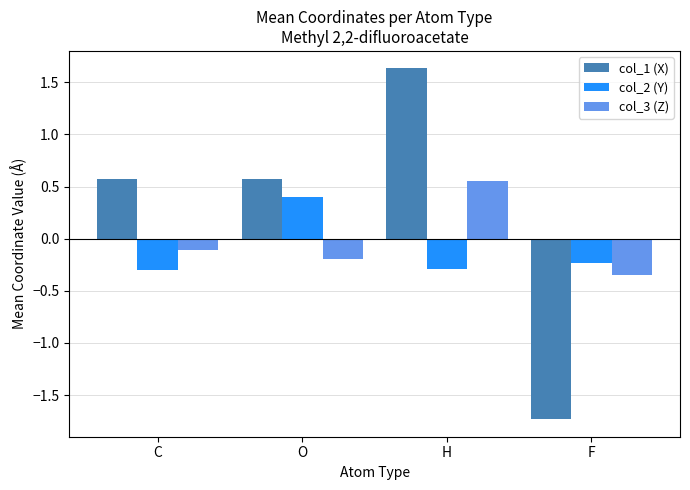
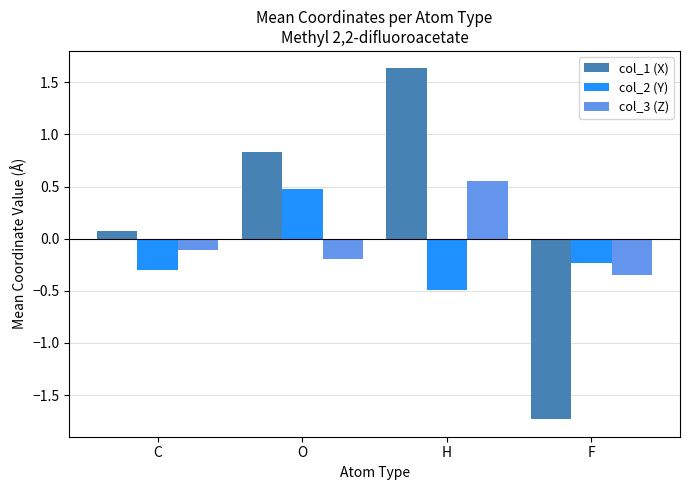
  {
    "col_1 (X)": {
-     "C": 0.57,
-     "O": 0.57,
+     "C": 0.07,
+     "O": 0.84,
      "H": 1.63,
      "F": -1.73
    },
    "col_2 (Y)": {
      "C": -0.30,
-     "O": 0.40,
-     "H": -0.29,
+     "O": 0.48,
+     "H": -0.49,
      "F": -0.23
    },
    "col_3 (Z)": {
      "C": -0.11,
      "O": -0.20,
      "H": 0.55,
      "F": -0.35
    }
  }
